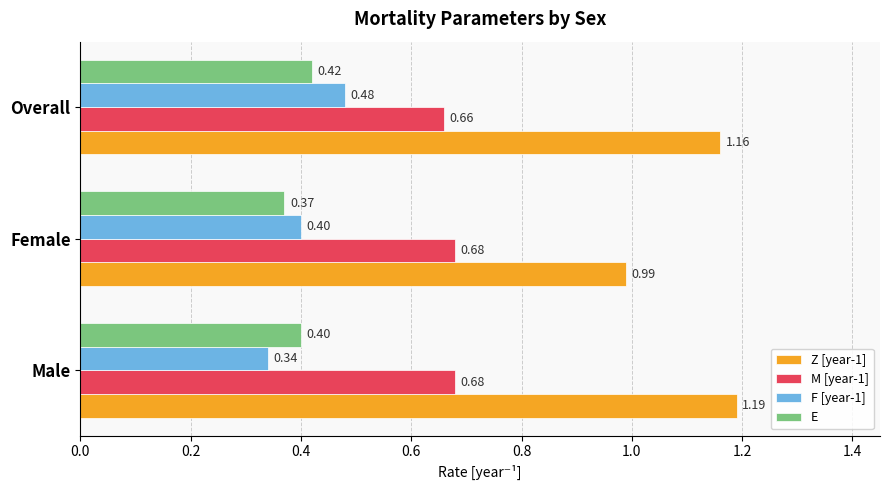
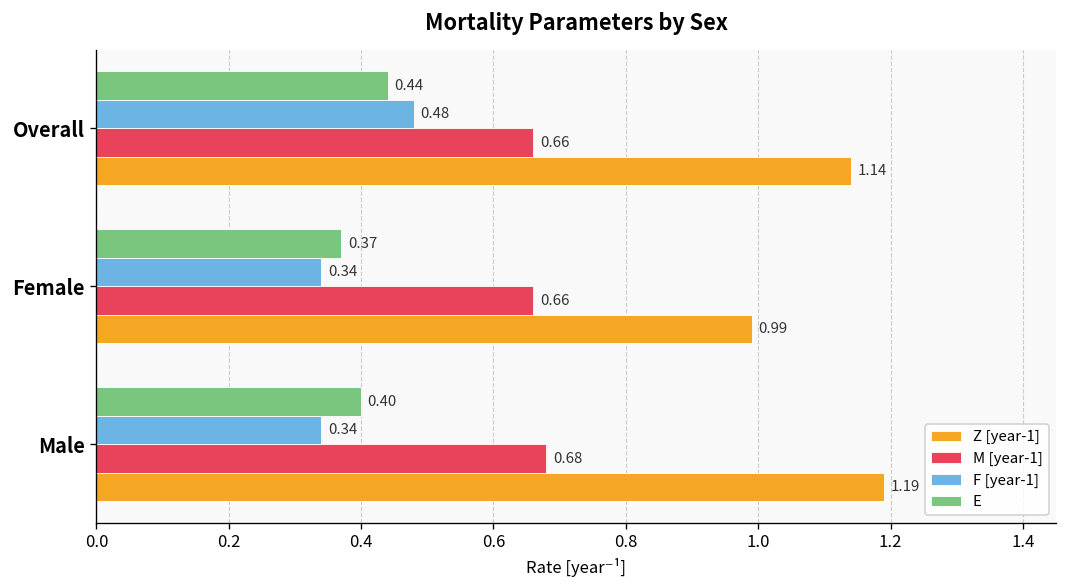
  {
    "Z [year-1]": {
-     "Overall": 1.16,
+     "Overall": 1.14,
      "Female": 0.99,
      "Male": 1.19
    },
    "M [year-1]": {
      "Overall": 0.66,
-     "Female": 0.68,
+     "Female": 0.66,
      "Male": 0.68
    },
    "F [year-1]": {
      "Overall": 0.48,
-     "Female": 0.40,
+     "Female": 0.34,
      "Male": 0.34
    },
    "E": {
-     "Overall": 0.42,
+     "Overall": 0.44,
      "Female": 0.37,
      "Male": 0.40
    }
  }
